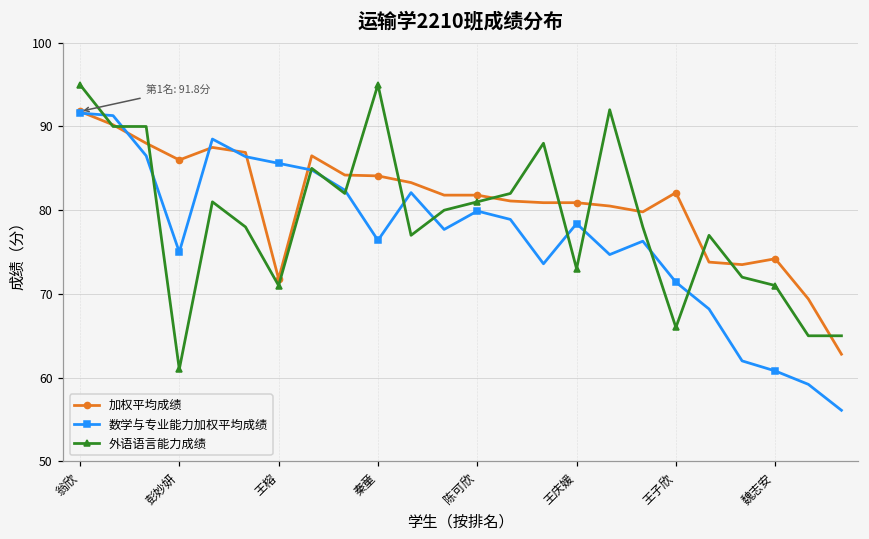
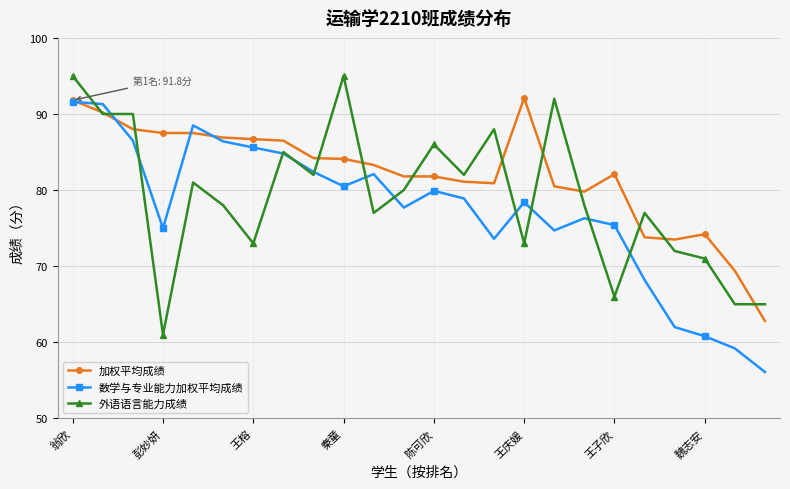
  {
    "加权平均成绩": {
-     "彭妙妍": 86,
-     "王榕": 72,
+     "彭妙妍": 88,
+     "王榕": 87,
      "秦童": 84,
      "陈可欣": 82,
-     "王庆媛": 81,
+     "王庆媛": 92,
      "王子欣": 82,
      "魏志安": 74
    },
    "数学与专业能力加权平均成绩": {
      "彭妙妍": 75,
      "王榕": 86,
-     "秦童": 76,
+     "秦童": 81,
      "陈可欣": 80,
      "王庆媛": 78,
-     "王子欣": 71,
+     "王子欣": 75,
      "魏志安": 61
    },
    "外语语言能力成绩": {
      "翁欣": 95,
      "彭妙妍": 61,
-     "王榕": 71,
+     "王榕": 73,
      "秦童": 95,
-     "陈可欣": 81,
+     "陈可欣": 86,
      "王庆媛": 73,
      "王子欣": 66,
      "魏志安": 71
    }
  }
